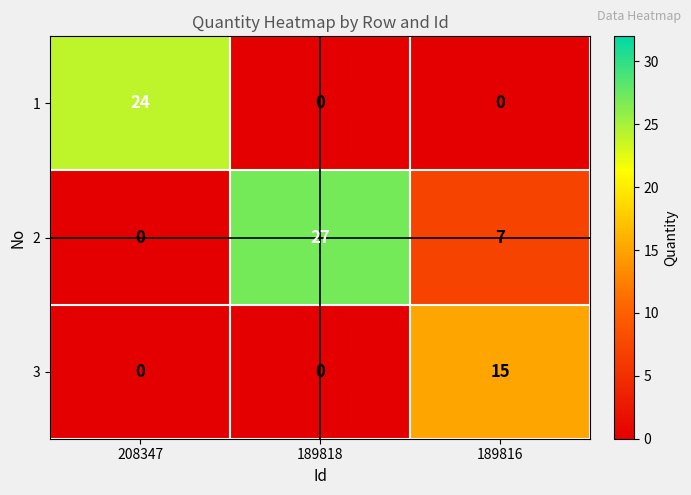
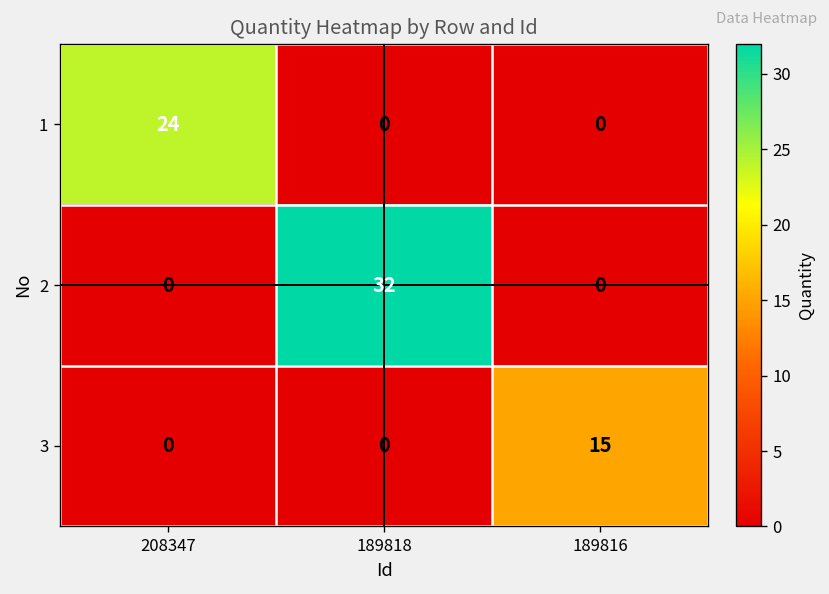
  {
    "1": {
      "208347": 24,
      "189818": 0,
      "189816": 0
    },
    "2": {
      "208347": 0,
-     "189818": 27,
-     "189816": 7
+     "189818": 32,
+     "189816": 0
    },
    "3": {
      "208347": 0,
      "189818": 0,
      "189816": 15
    }
  }
